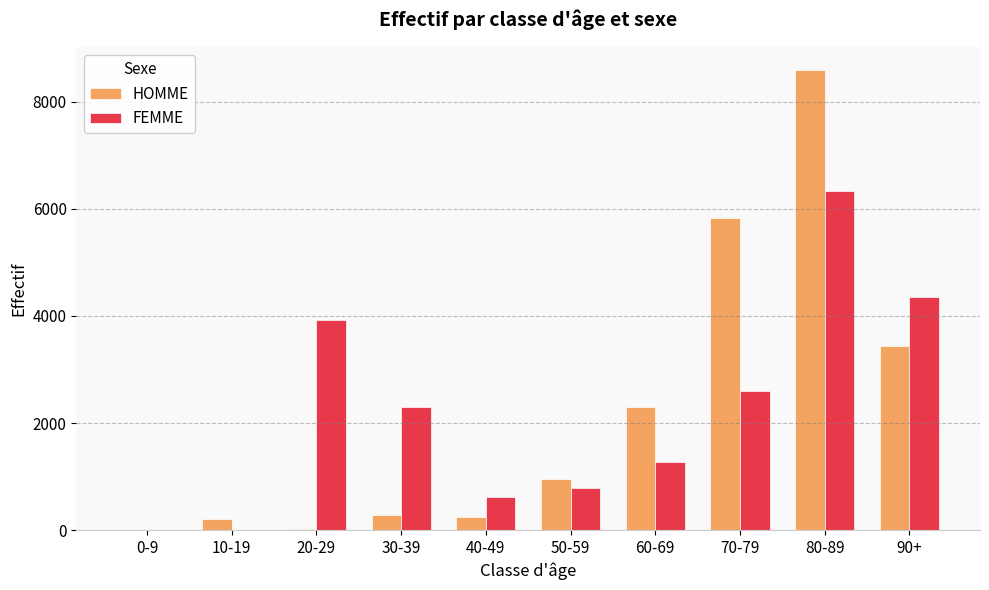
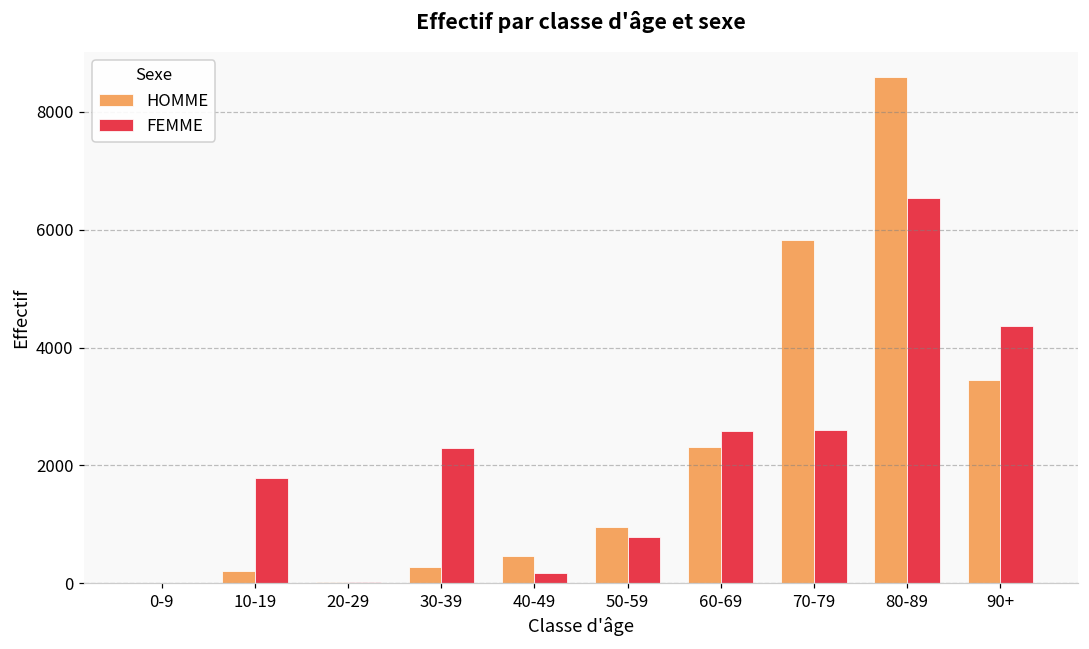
  {
    "HOMME": {
      "10-19": 200,
      "30-39": 300,
-     "40-49": 300,
+     "40-49": 500,
      "50-59": 1000,
      "60-69": 2300,
      "70-79": 5800,
      "80-89": 8600,
      "90+": 3400
    },
    "FEMME": {
-     "10-19": 0,
-     "20-29": 3900,
+     "10-19": 1800,
+     "20-29": 0,
      "30-39": 2300,
-     "40-49": 600,
+     "40-49": 200,
      "50-59": 800,
-     "60-69": 1300,
+     "60-69": 2600,
      "70-79": 2600,
-     "80-89": 6300,
+     "80-89": 6500,
      "90+": 4400
    }
  }
